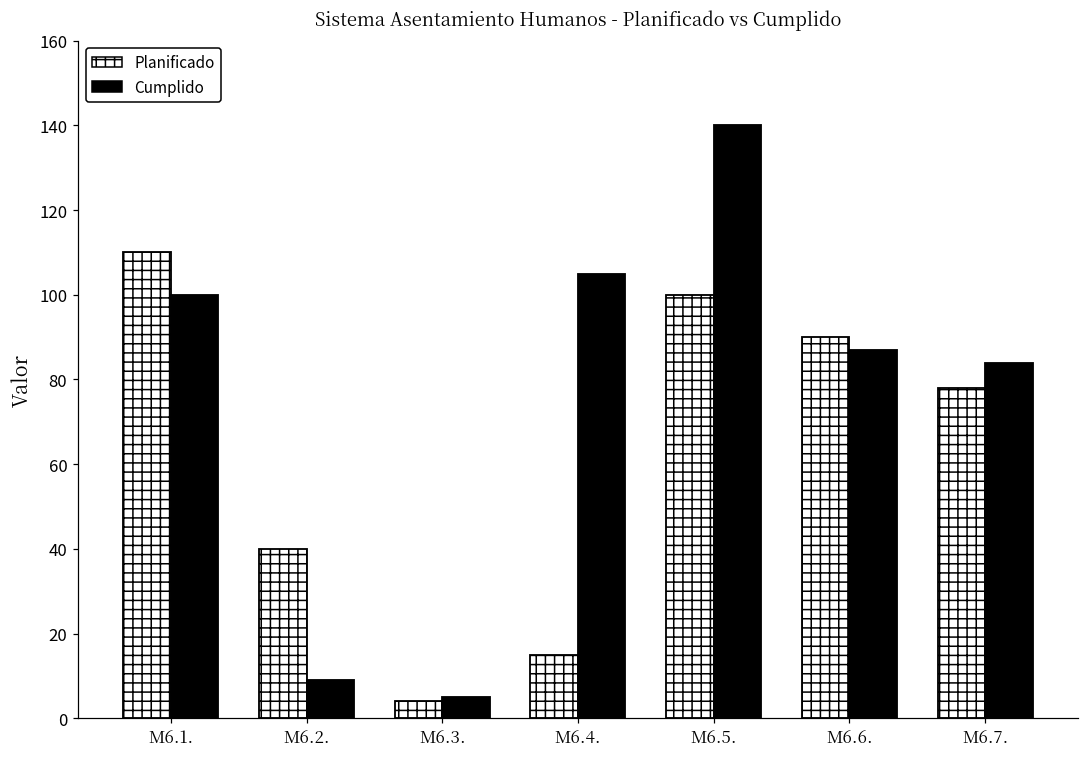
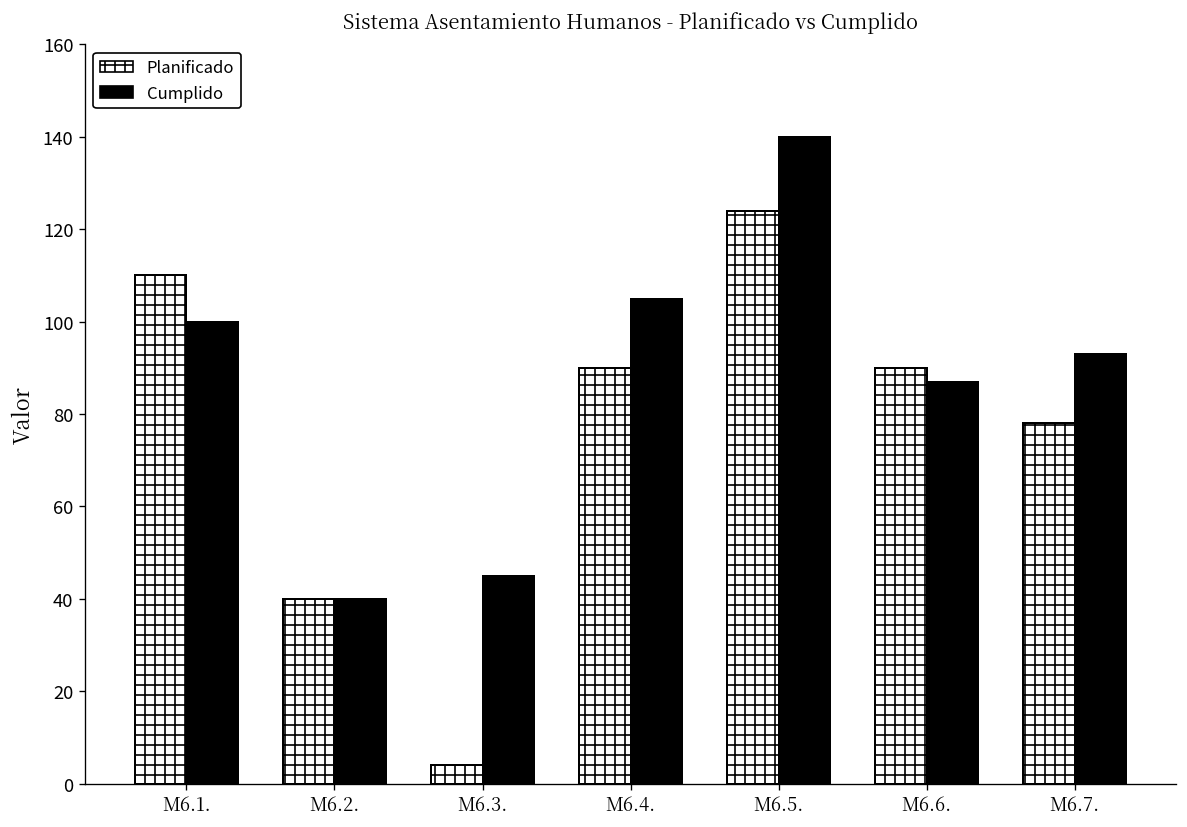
  {
    "Planificado": {
      "M6.1.": 110,
      "M6.2.": 40,
      "M6.3.": 4,
-     "M6.4.": 15,
-     "M6.5.": 100,
+     "M6.4.": 90,
+     "M6.5.": 124,
      "M6.6.": 90,
      "M6.7.": 78
    },
    "Cumplido": {
      "M6.1.": 100,
-     "M6.2.": 9,
-     "M6.3.": 5,
+     "M6.2.": 40,
+     "M6.3.": 45,
      "M6.4.": 105,
      "M6.5.": 140,
      "M6.6.": 87,
-     "M6.7.": 84
+     "M6.7.": 93
    }
  }
